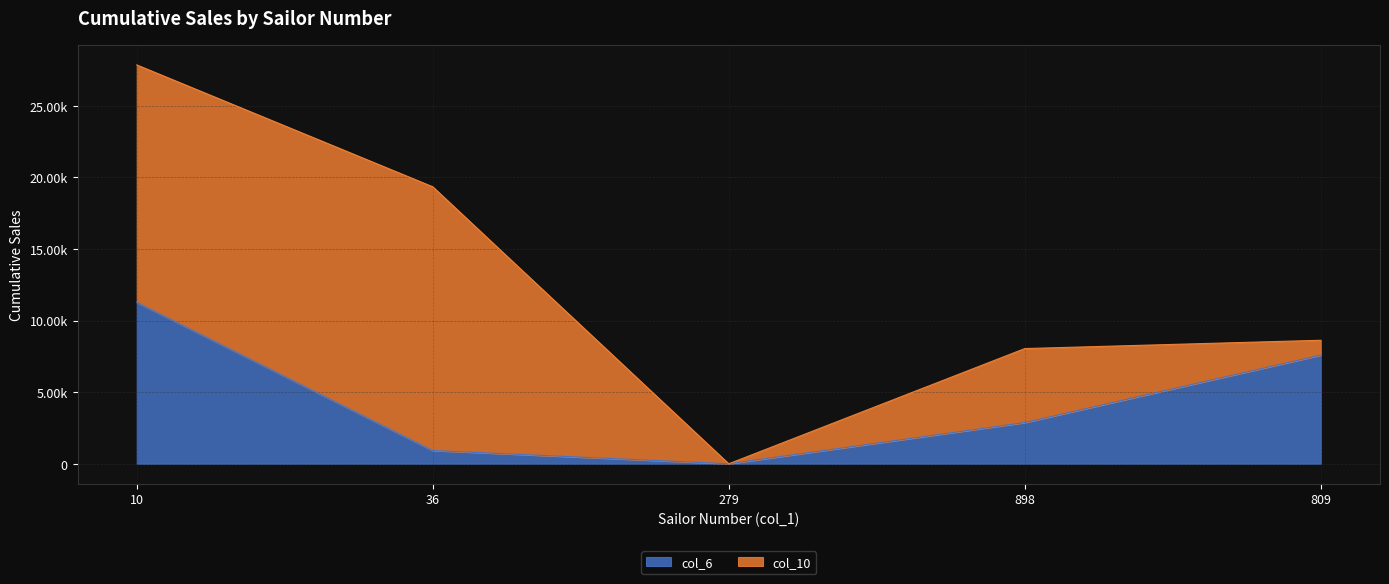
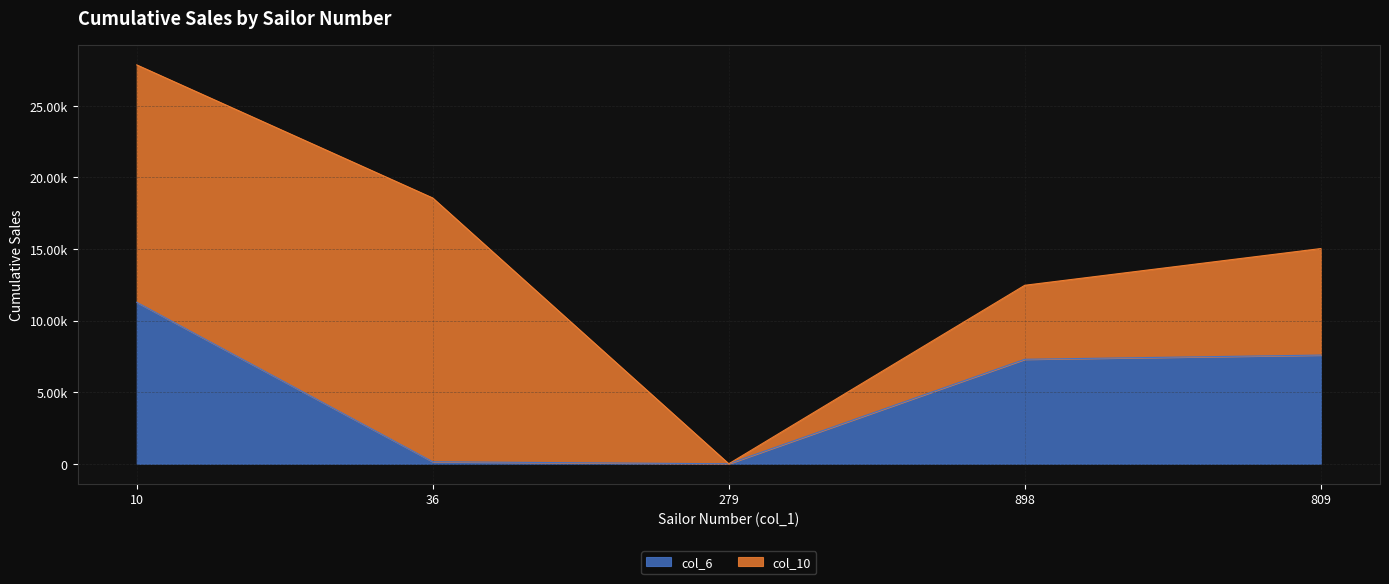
  {
    "col_6": {
      "10": 11300,
-     "36": 900,
-     "898": 2900,
+     "36": 100,
+     "898": 7300,
      "809": 7600
    },
    "col_10": {
      "10": 16600,
      "36": 18400,
      "898": 5200,
-     "809": 1000
+     "809": 7400
    }
  }
